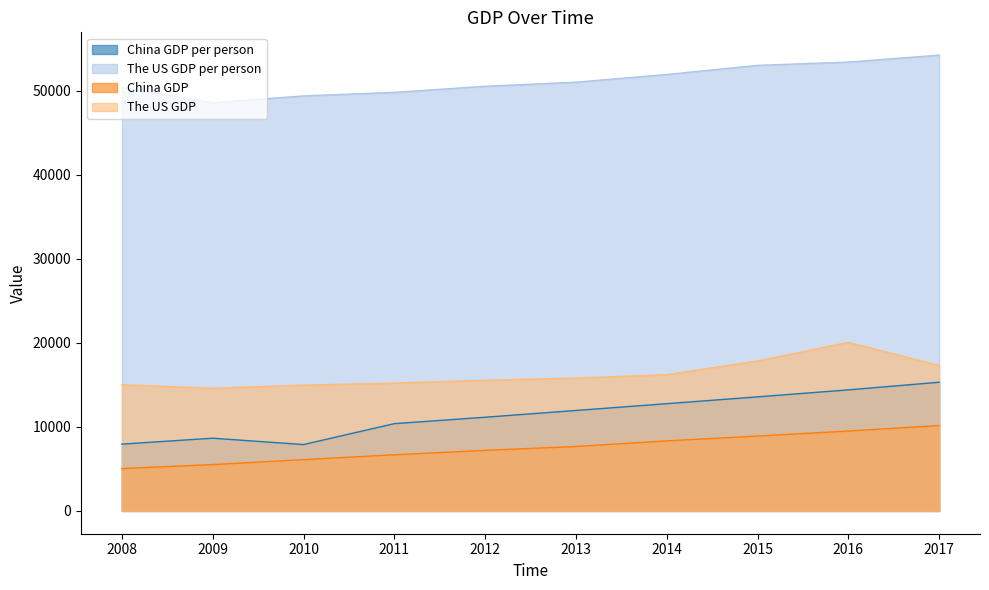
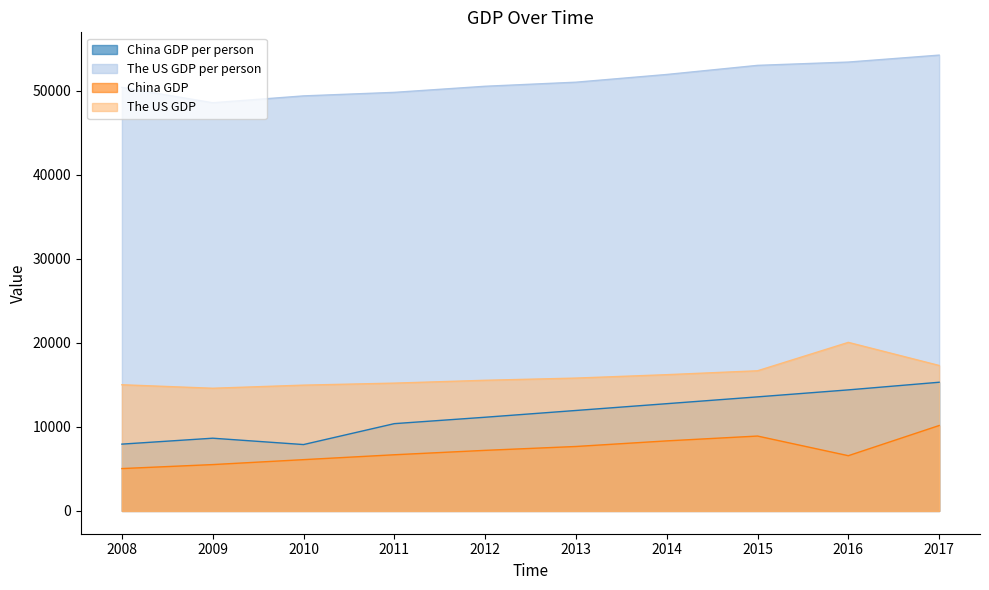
  {
    "China GDP per person": {
      "2008": 8000,
      "2009": 9000,
      "2010": 8000,
      "2011": 10000,
      "2012": 11000,
      "2013": 12000,
      "2014": 13000,
      "2015": 14000,
      "2016": 14000,
      "2017": 15000
    },
    "The US GDP per person": {
      "2010": 49000,
      "2011": 50000,
      "2012": 51000,
      "2013": 51000,
      "2014": 52000,
      "2015": 53000,
      "2016": 53000,
      "2017": 54000
    },
    "China GDP": {
      "2008": 5000,
      "2009": 6000,
      "2010": 6000,
      "2011": 7000,
      "2012": 7000,
      "2013": 8000,
      "2014": 8000,
      "2015": 9000,
-     "2016": 10000,
+     "2016": 7000,
      "2017": 10000
    },
    "The US GDP": {
      "2008": 15000,
      "2009": 15000,
      "2010": 15000,
      "2011": 15000,
      "2012": 16000,
      "2013": 16000,
      "2014": 16000,
-     "2015": 18000,
+     "2015": 17000,
      "2016": 20000,
      "2017": 17000
    }
  }
